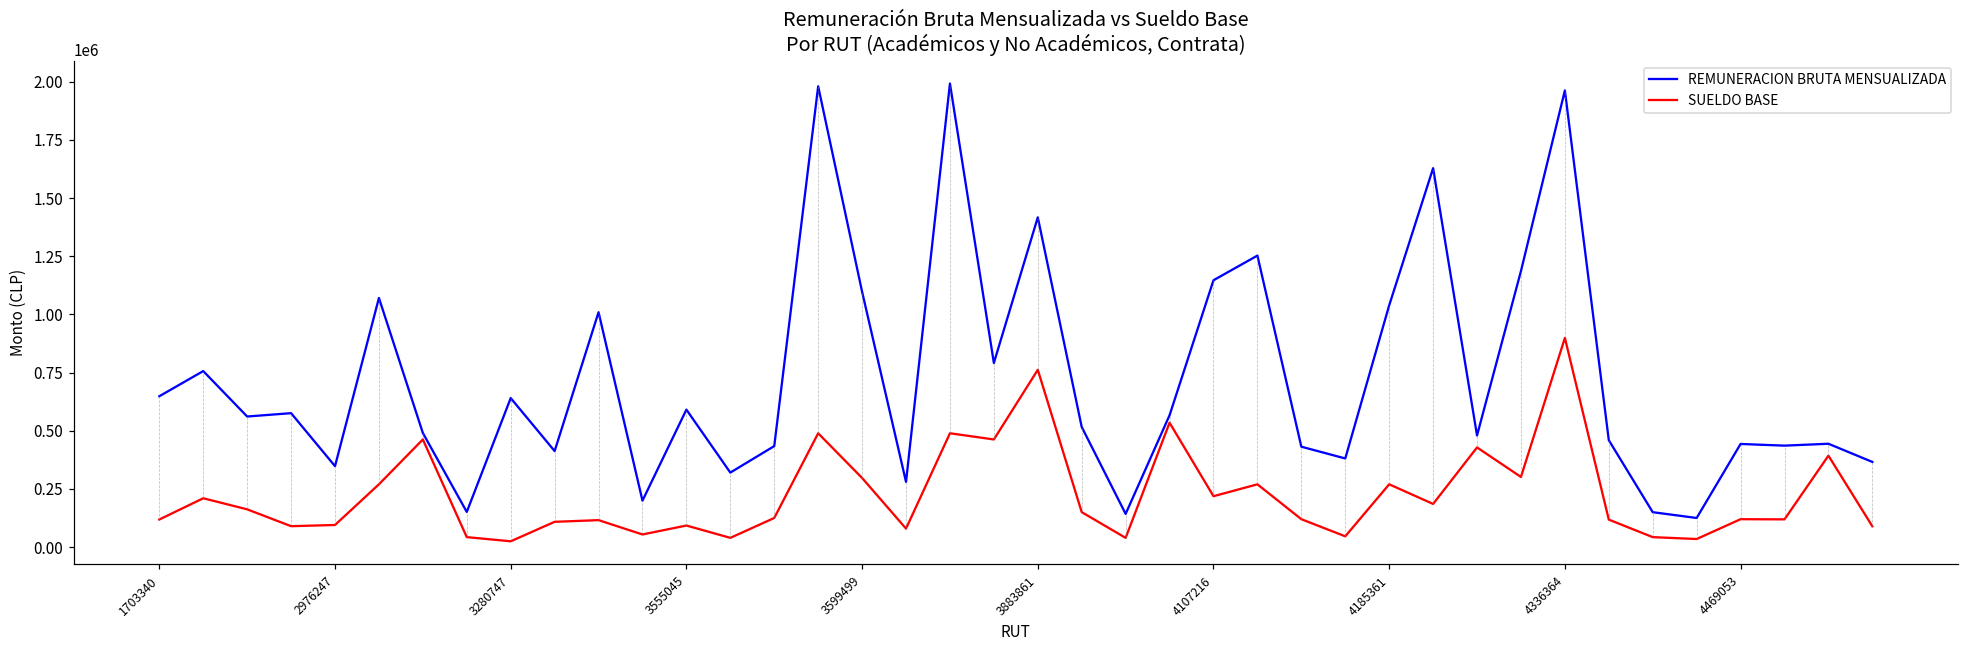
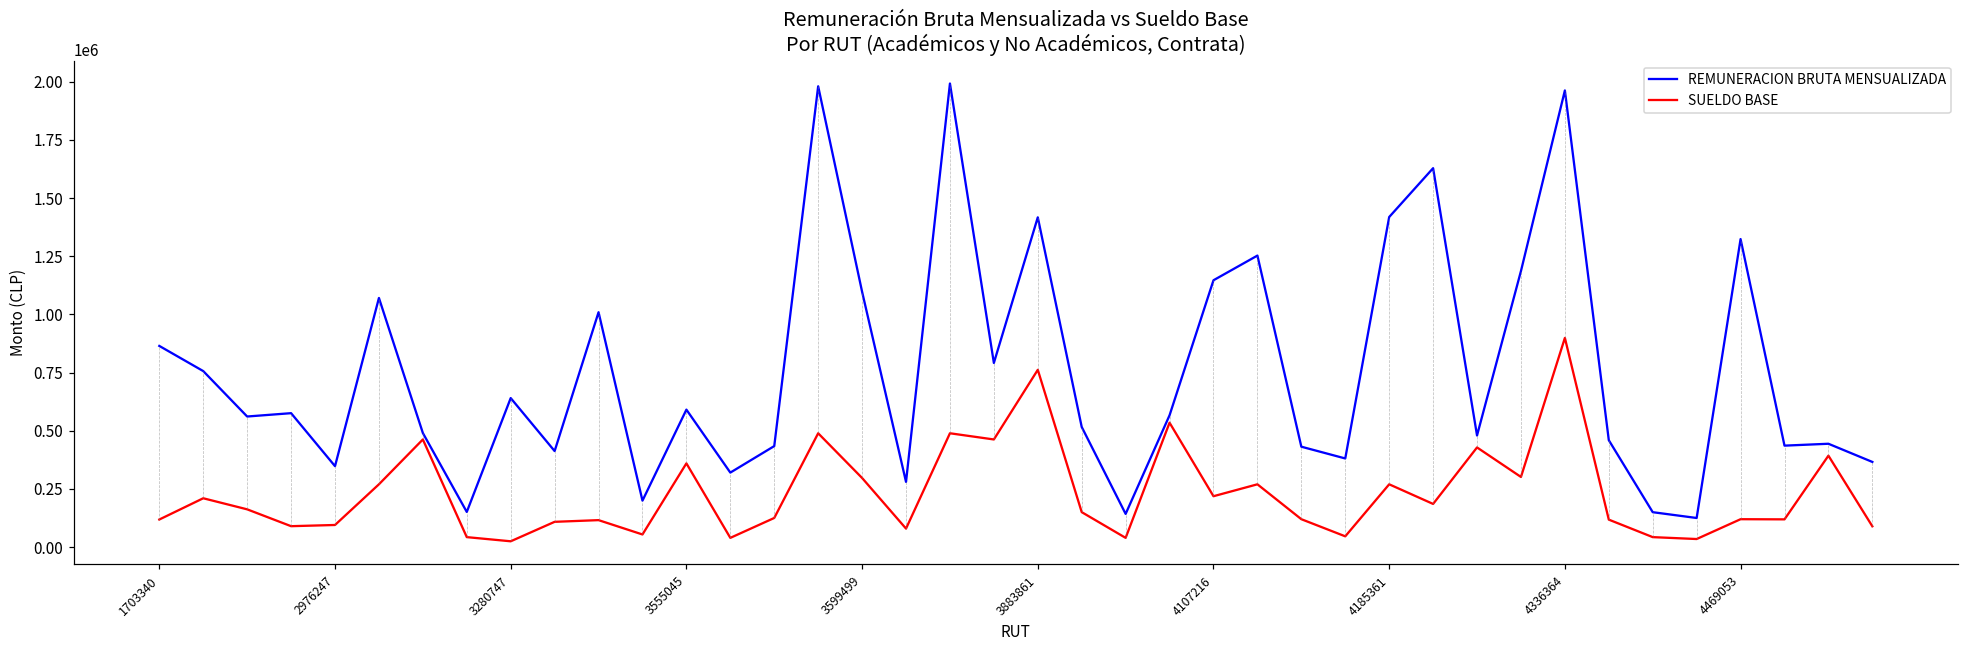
  {
    "REMUNERACION BRUTA MENSUALIZADA": {
-     "1703340": 650000,
-     "4185361": 1040000,
-     "4469053": 440000
+     "1703340": 860000,
+     "4185361": 1420000,
+     "4469053": 1320000
    },
    "SUELDO BASE": {
-     "3555045": 90000
+     "3555045": 360000
    }
  }
